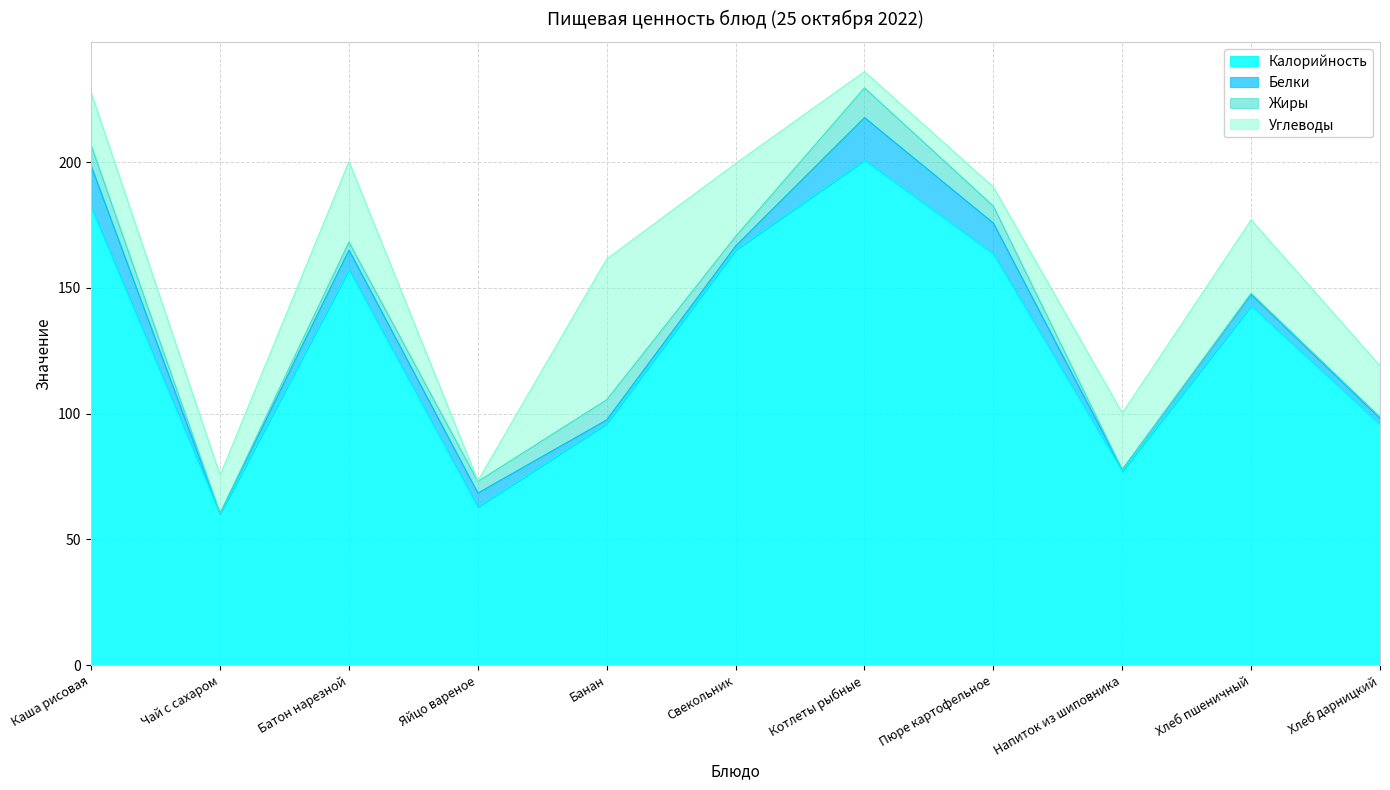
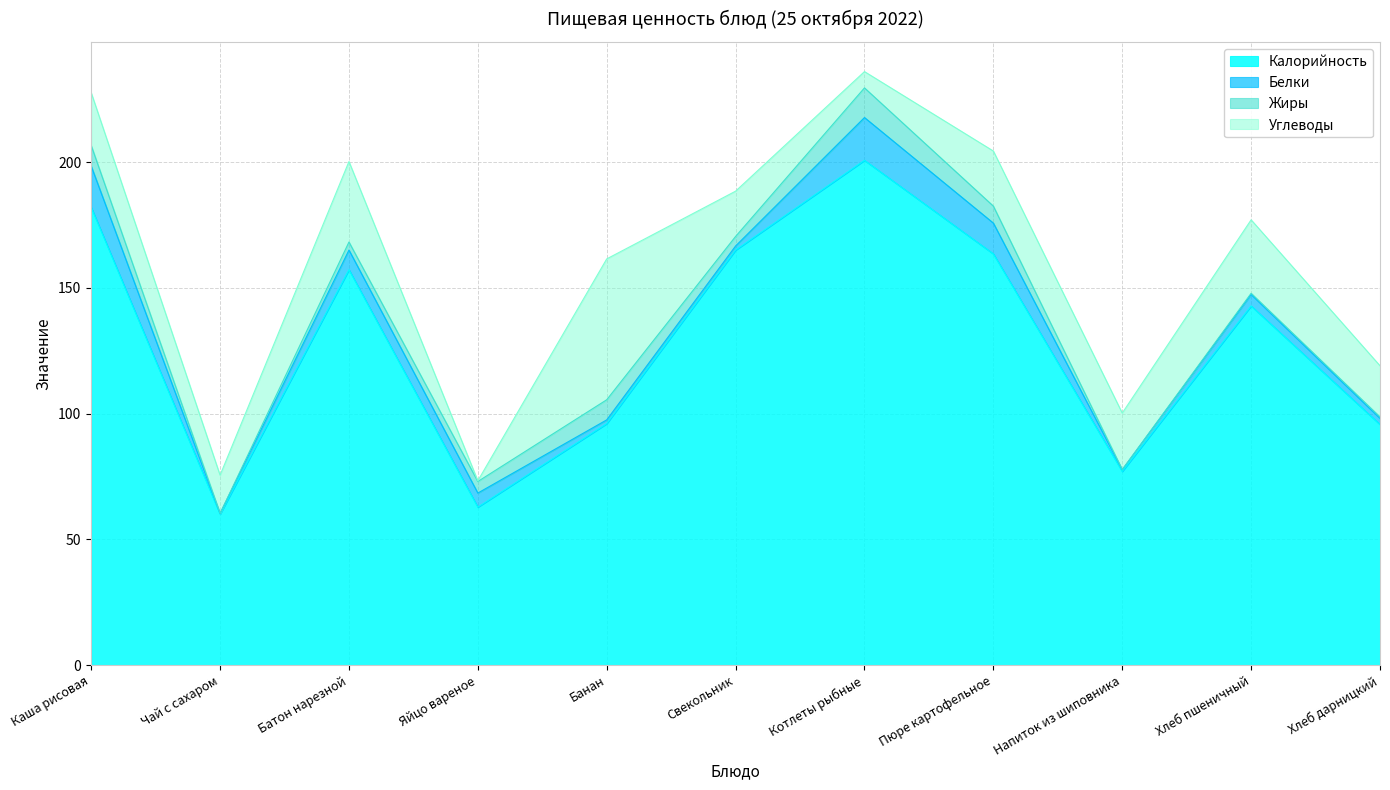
  {
    "Калорийность": {
      "Каша рисовая": 182,
      "Батон нарезной": 157,
      "Яйцо вареное": 63,
      "Банан": 96,
      "Свекольник": 165,
      "Котлеты рыбные": 201,
      "Пюре картофельное": 164,
      "Хлеб пшеничный": 143,
      "Хлеб дарницкий": 96
    },
    "Белки": {
      "Каша рисовая": 16,
      "Батон нарезной": 8,
      "Яйцо вареное": 6,
      "Банан": 2,
      "Свекольник": 2,
      "Котлеты рыбные": 17,
      "Пюре картофельное": 12
    },
    "Жиры": {
      "Каша рисовая": 8,
      "Батон нарезной": 3,
      "Банан": 8,
      "Свекольник": 4,
      "Котлеты рыбные": 12,
      "Пюре картофельное": 7
    },
    "Углеводы": {
      "Каша рисовая": 21,
      "Чай с сахаром": 15,
      "Батон нарезной": 32,
      "Банан": 56,
-     "Свекольник": 29,
+     "Свекольник": 18,
      "Котлеты рыбные": 6,
-     "Пюре картофельное": 8,
+     "Пюре картофельное": 22,
      "Напиток из шиповника": 22,
      "Хлеб пшеничный": 29,
      "Хлеб дарницкий": 20
    }
  }
